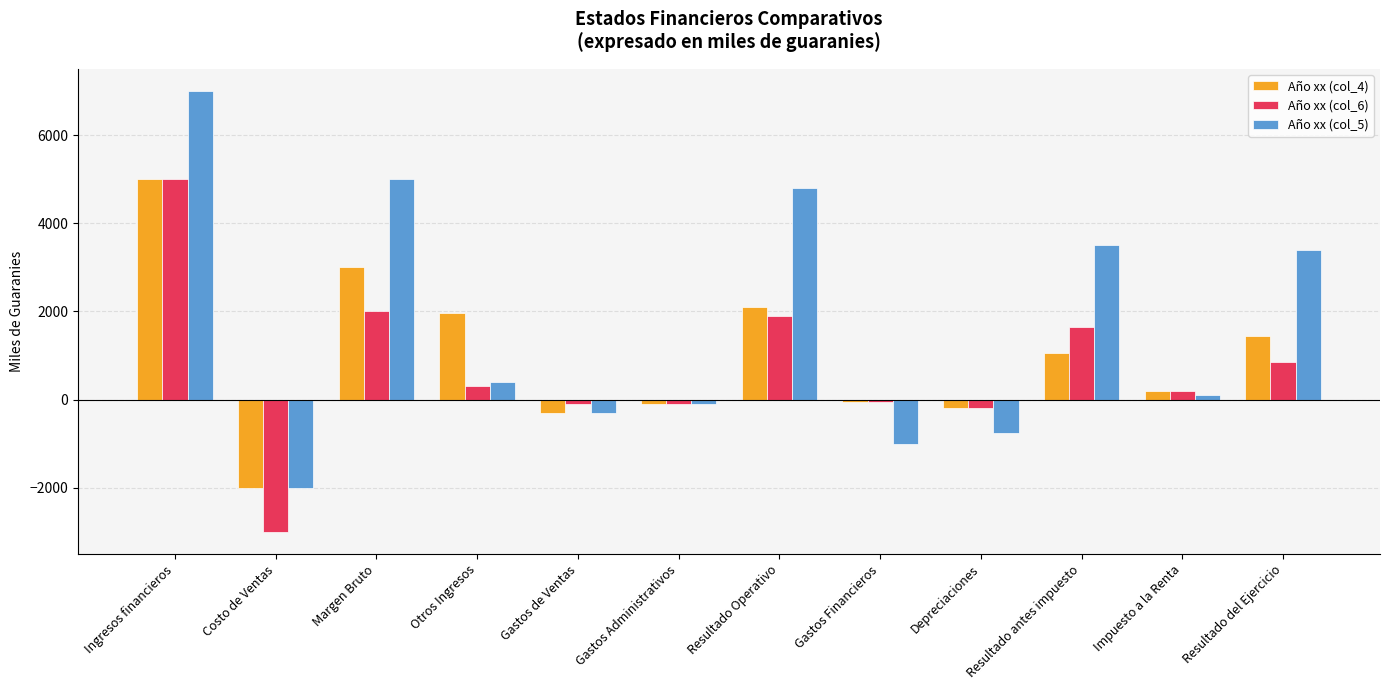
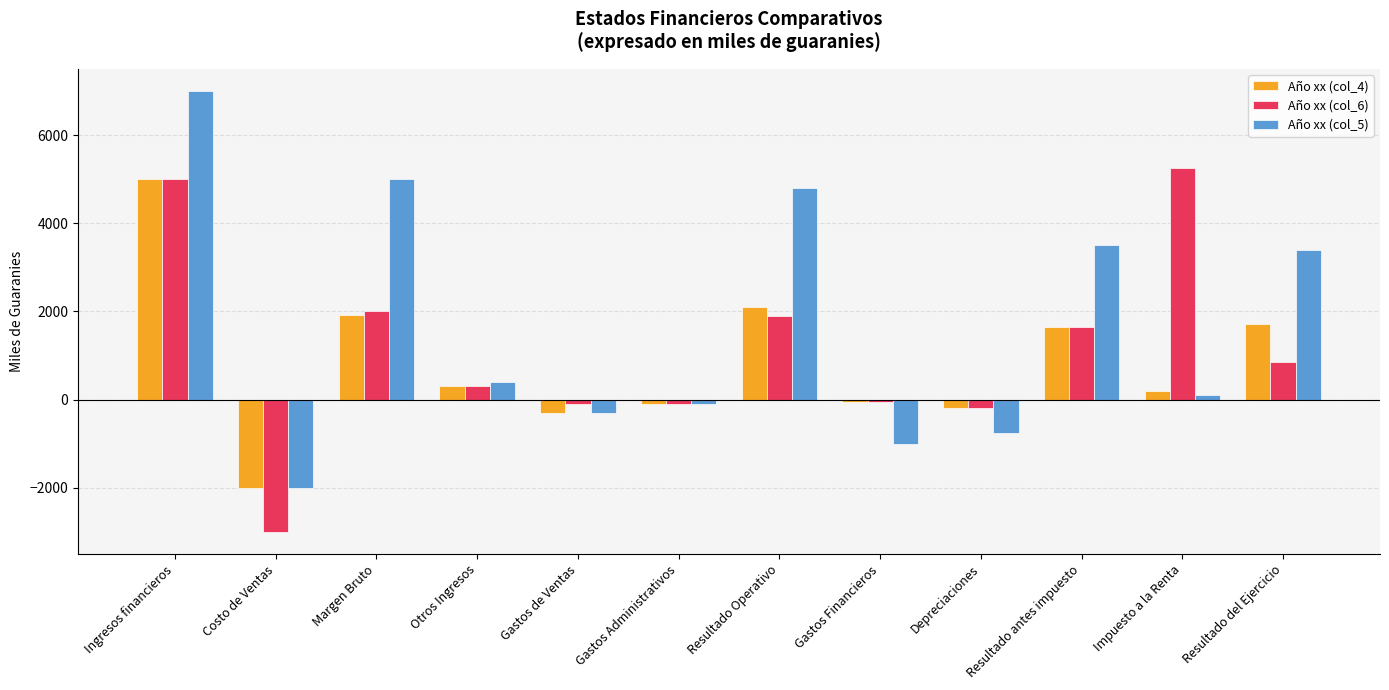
  {
    "Año xx (col_4)": {
      "Ingresos financieros": 5000,
      "Costo de Ventas": -2000,
-     "Margen Bruto": 3000,
-     "Otros Ingresos": 2000,
+     "Margen Bruto": 1900,
+     "Otros Ingresos": 300,
      "Gastos de Ventas": -300,
      "Gastos Administrativos": -100,
      "Resultado Operativo": 2100,
      "Depreciaciones": -200,
-     "Resultado antes impuesto": 1100,
+     "Resultado antes impuesto": 1700,
      "Impuesto a la Renta": 200,
-     "Resultado del Ejercicio": 1500
+     "Resultado del Ejercicio": 1700
    },
    "Año xx (col_6)": {
      "Ingresos financieros": 5000,
      "Costo de Ventas": -3000,
      "Margen Bruto": 2000,
      "Otros Ingresos": 300,
      "Gastos de Ventas": -100,
      "Gastos Administrativos": -100,
      "Resultado Operativo": 1900,
      "Depreciaciones": -200,
      "Resultado antes impuesto": 1700,
-     "Impuesto a la Renta": 200,
+     "Impuesto a la Renta": 5200,
      "Resultado del Ejercicio": 900
    },
    "Año xx (col_5)": {
      "Ingresos financieros": 7000,
      "Costo de Ventas": -2000,
      "Margen Bruto": 5000,
      "Otros Ingresos": 400,
      "Gastos de Ventas": -300,
      "Gastos Administrativos": -100,
      "Resultado Operativo": 4800,
      "Gastos Financieros": -1000,
      "Depreciaciones": -800,
      "Resultado antes impuesto": 3500,
      "Impuesto a la Renta": 100,
      "Resultado del Ejercicio": 3400
    }
  }
